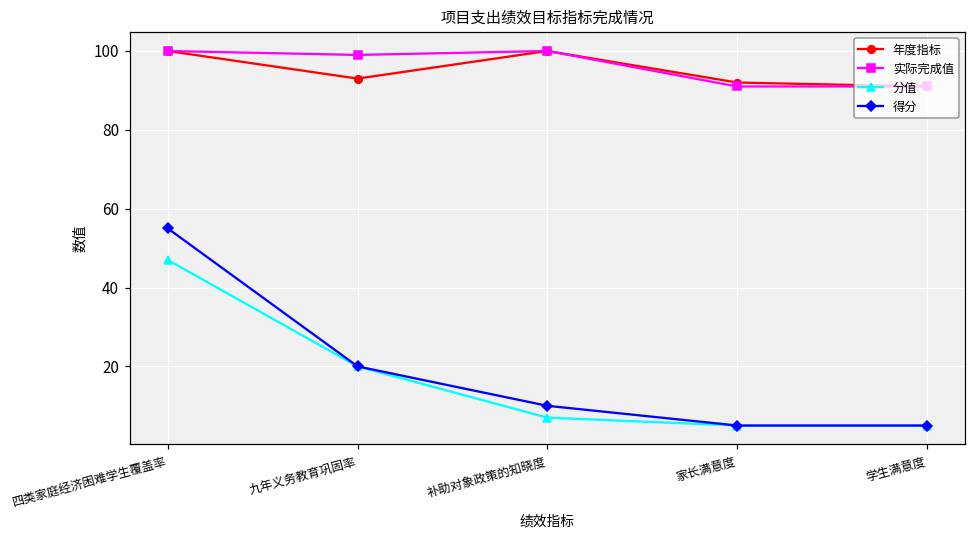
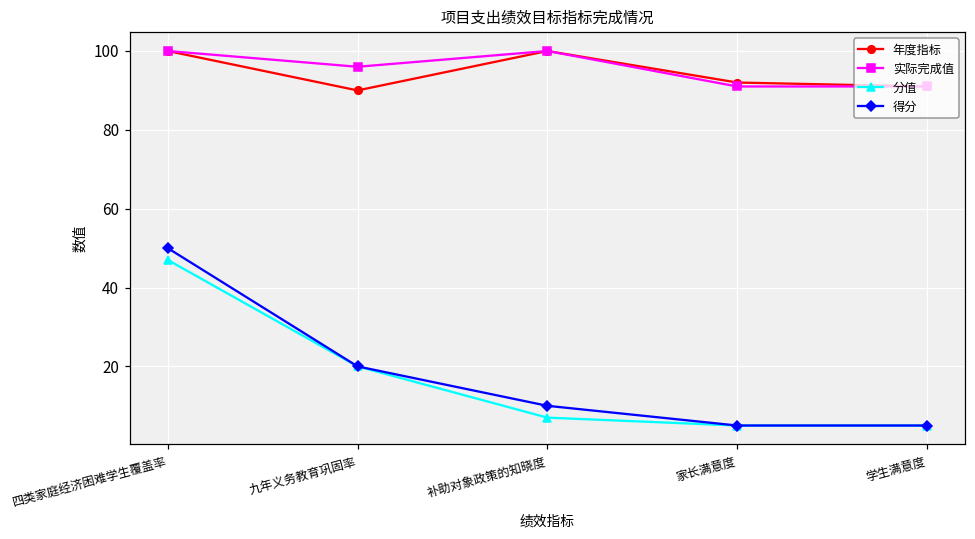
  {
    "年度指标": {
-     "九年义务教育巩固率": 93,
+     "九年义务教育巩固率": 90,
      "家长满意度": 92
    },
    "实际完成值": {
-     "九年义务教育巩固率": 99,
+     "九年义务教育巩固率": 96,
      "家长满意度": 91
    },
    "分值": {
      "四类家庭经济困难学生覆盖率": 47,
      "补助对象政策的知晓度": 7
    },
    "得分": {
-     "四类家庭经济困难学生覆盖率": 55,
+     "四类家庭经济困难学生覆盖率": 50,
      "补助对象政策的知晓度": 10
    }
  }
